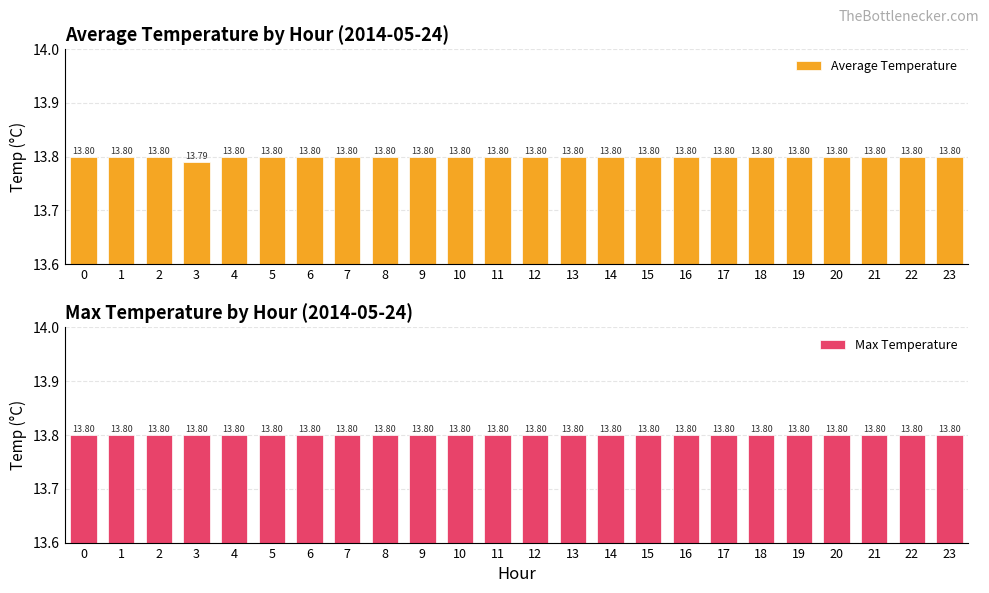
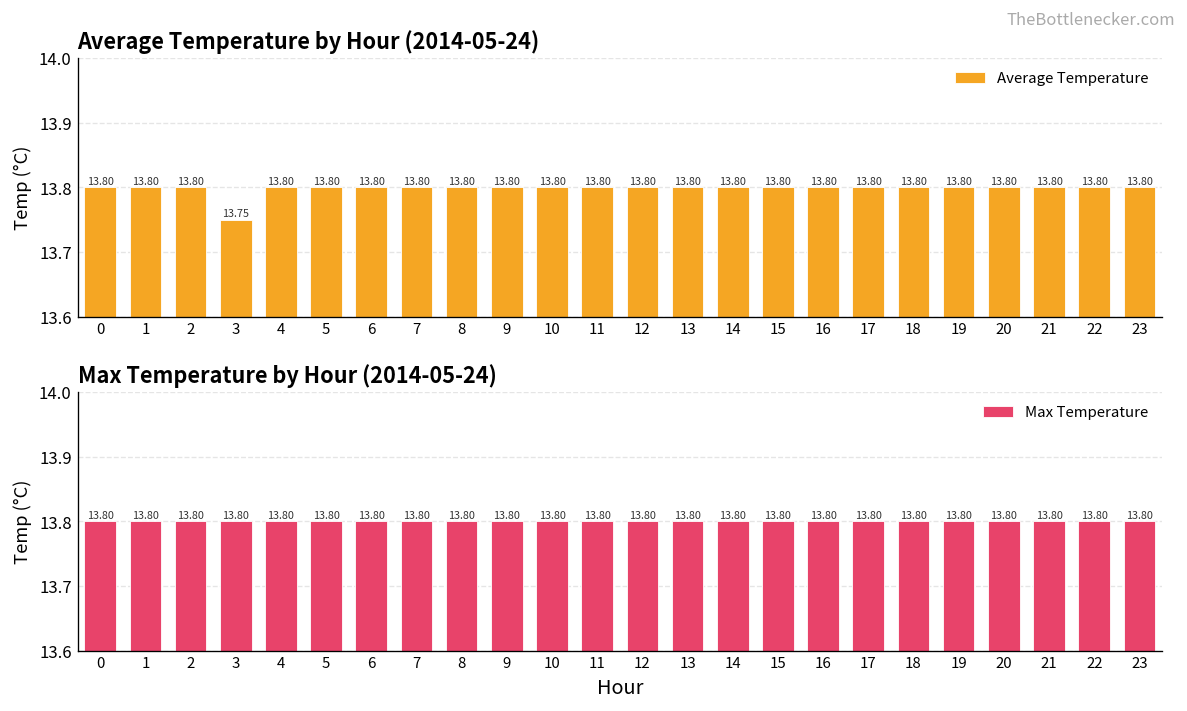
  {
    "Average Temperature by Hour (2014-05-24)": {
      "0": 13.80,
      "1": 13.80,
      "2": 13.80,
-     "3": 13.79,
+     "3": 13.75,
      "4": 13.80,
      "5": 13.80,
      "6": 13.80,
      "7": 13.80,
      "8": 13.80,
      "9": 13.80,
      "10": 13.80,
      "11": 13.80,
      "12": 13.80,
      "13": 13.80,
      "14": 13.80,
      "15": 13.80,
      "16": 13.80,
      "17": 13.80,
      "18": 13.80,
      "19": 13.80,
      "20": 13.80,
      "21": 13.80,
      "22": 13.80,
      "23": 13.80
    },
    "Max Temperature by Hour (2014-05-24)": {
      "0": 13.80,
      "1": 13.80,
      "2": 13.80,
      "3": 13.80,
      "4": 13.80,
      "5": 13.80,
      "6": 13.80,
      "7": 13.80,
      "8": 13.80,
      "9": 13.80,
      "10": 13.80,
      "11": 13.80,
      "12": 13.80,
      "13": 13.80,
      "14": 13.80,
      "15": 13.80,
      "16": 13.80,
      "17": 13.80,
      "18": 13.80,
      "19": 13.80,
      "20": 13.80,
      "21": 13.80,
      "22": 13.80,
      "23": 13.80
    }
  }
